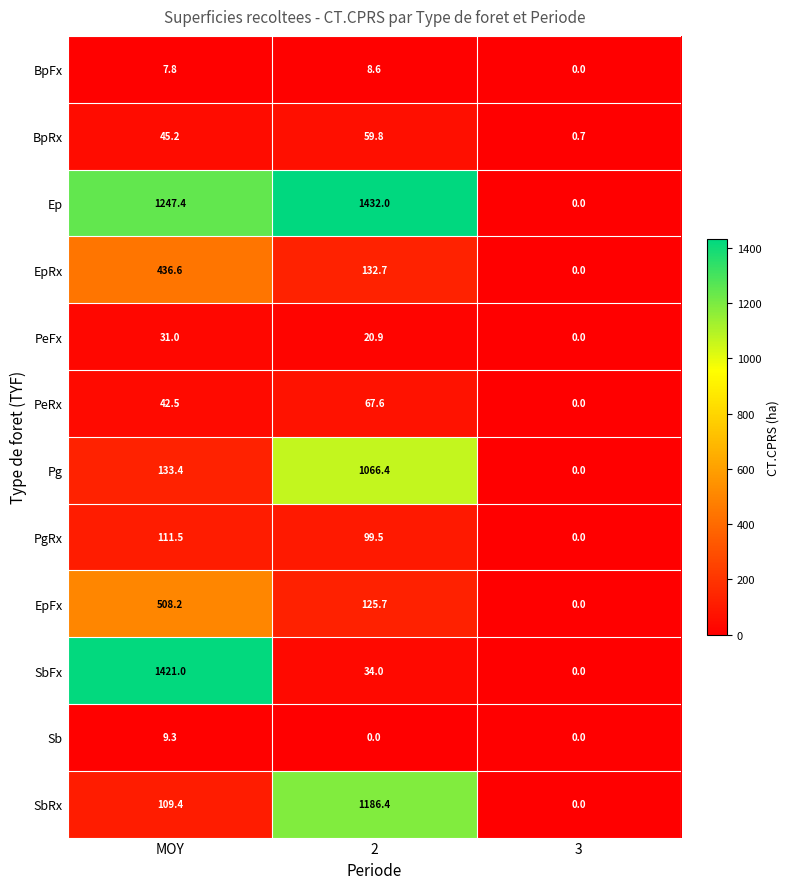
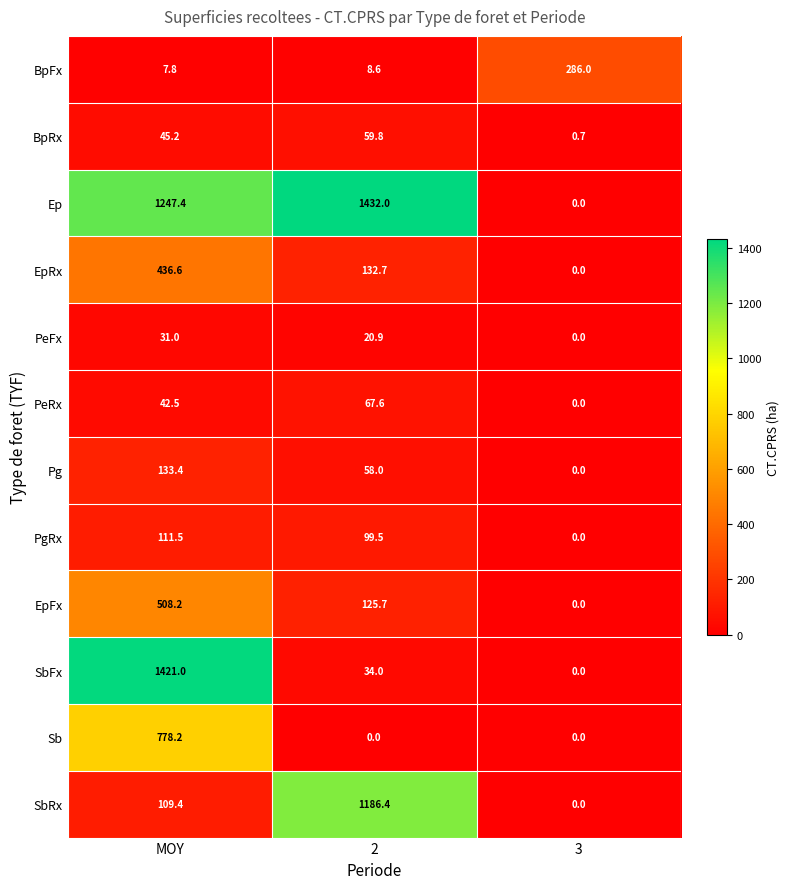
  {
    "BpFx": {
      "MOY": 7.8,
      "2": 8.6,
-     "3": 0.0
+     "3": 286.0
    },
    "BpRx": {
      "MOY": 45.2,
      "2": 59.8,
      "3": 0.7
    },
    "Ep": {
      "MOY": 1247.4,
      "2": 1432.0,
      "3": 0.0
    },
    "EpRx": {
      "MOY": 436.6,
      "2": 132.7,
      "3": 0.0
    },
    "PeFx": {
      "MOY": 31.0,
      "2": 20.9,
      "3": 0.0
    },
    "PeRx": {
      "MOY": 42.5,
      "2": 67.6,
      "3": 0.0
    },
    "Pg": {
      "MOY": 133.4,
-     "2": 1066.4,
+     "2": 58.0,
      "3": 0.0
    },
    "PgRx": {
      "MOY": 111.5,
      "2": 99.5,
      "3": 0.0
    },
    "EpFx": {
      "MOY": 508.2,
      "2": 125.7,
      "3": 0.0
    },
    "SbFx": {
      "MOY": 1421.0,
      "2": 34.0,
      "3": 0.0
    },
    "Sb": {
-     "MOY": 9.3,
+     "MOY": 778.2,
      "2": 0.0,
      "3": 0.0
    },
    "SbRx": {
      "MOY": 109.4,
      "2": 1186.4,
      "3": 0.0
    }
  }
